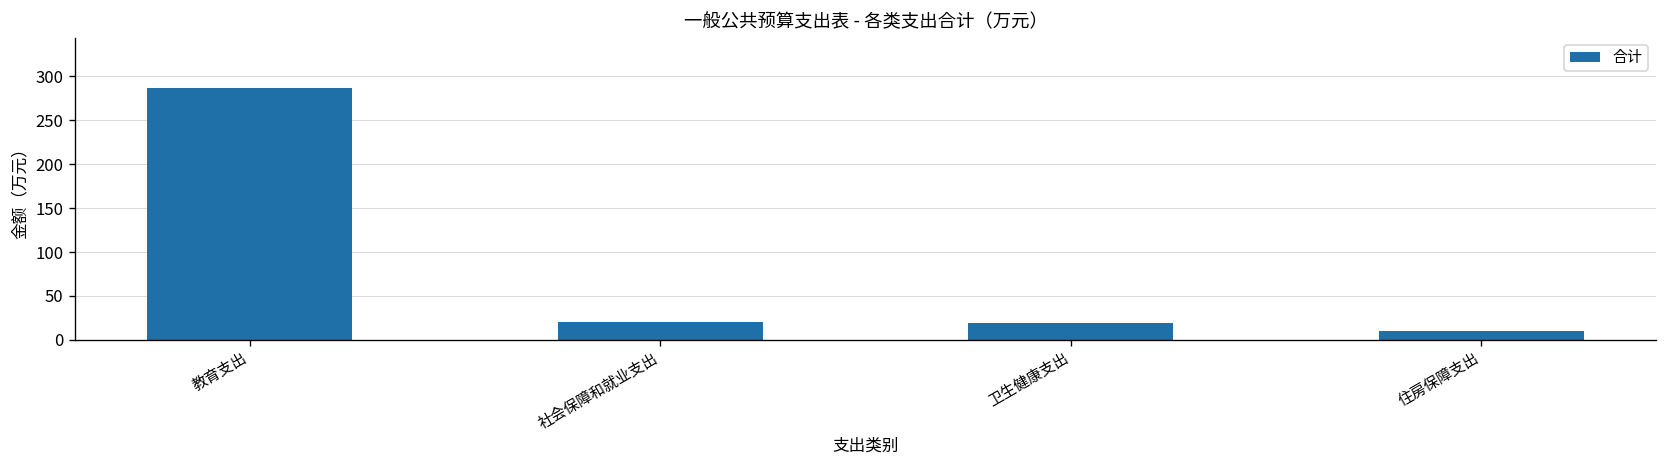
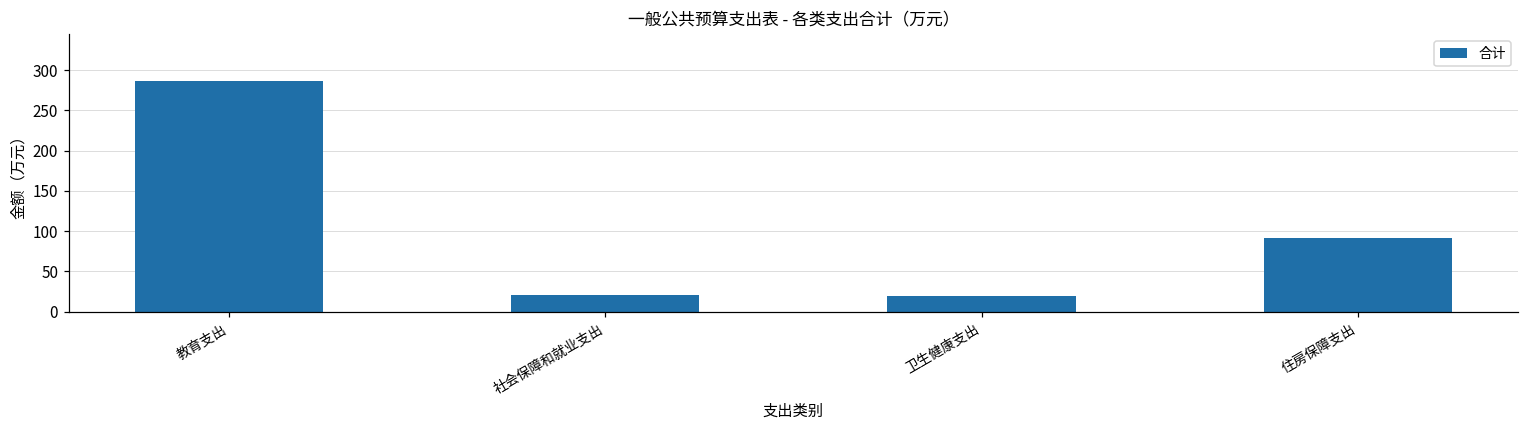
  {
    "教育支出": 290,
    "社会保障和就业支出": 20,
    "卫生健康支出": 20,
-   "住房保障支出": 10
+   "住房保障支出": 90
  }
